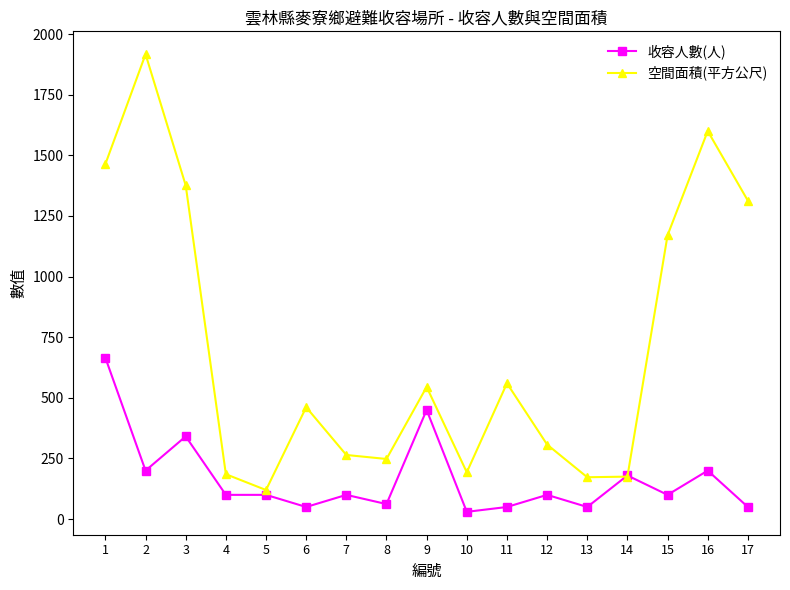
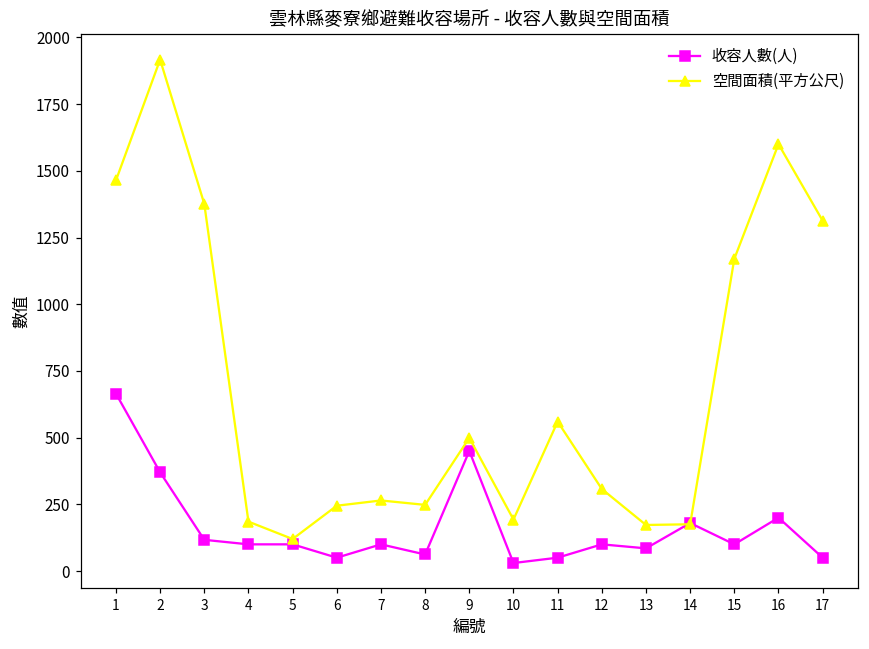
  {
    "收容人數(人)": {
      "1": 670,
-     "2": 200,
-     "3": 340,
+     "2": 370,
+     "3": 120,
      "4": 100,
      "5": 100,
      "6": 50,
      "7": 100,
      "8": 60,
      "9": 450,
      "10": 30,
      "11": 50,
      "12": 100,
-     "13": 50,
+     "13": 90,
      "15": 100,
      "16": 200,
      "17": 50
    },
    "空間面積(平方公尺)": {
      "1": 1460,
      "2": 1920,
      "3": 1380,
      "4": 190,
      "5": 120,
-     "6": 460,
+     "6": 240,
      "7": 260,
      "8": 250,
-     "9": 550,
+     "9": 500,
      "10": 190,
      "11": 560,
      "12": 310,
      "13": 170,
      "15": 1170,
      "16": 1600,
      "17": 1310
    }
  }
